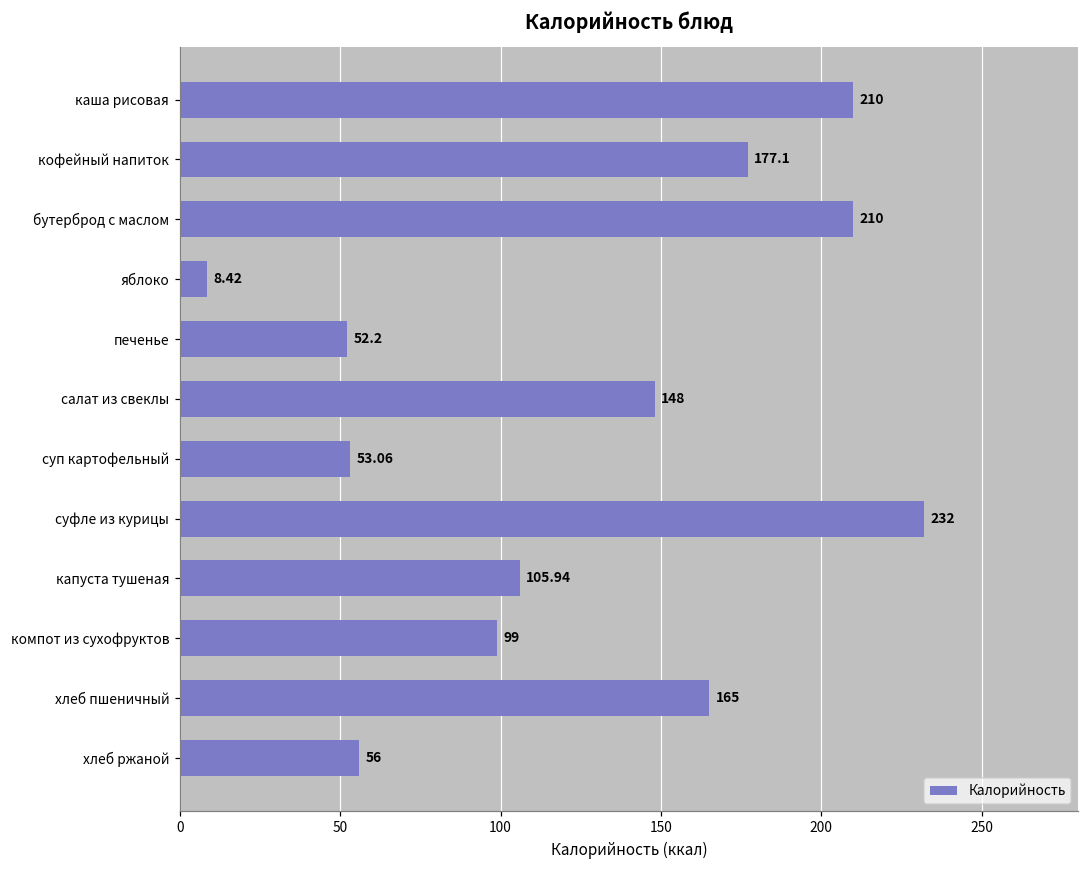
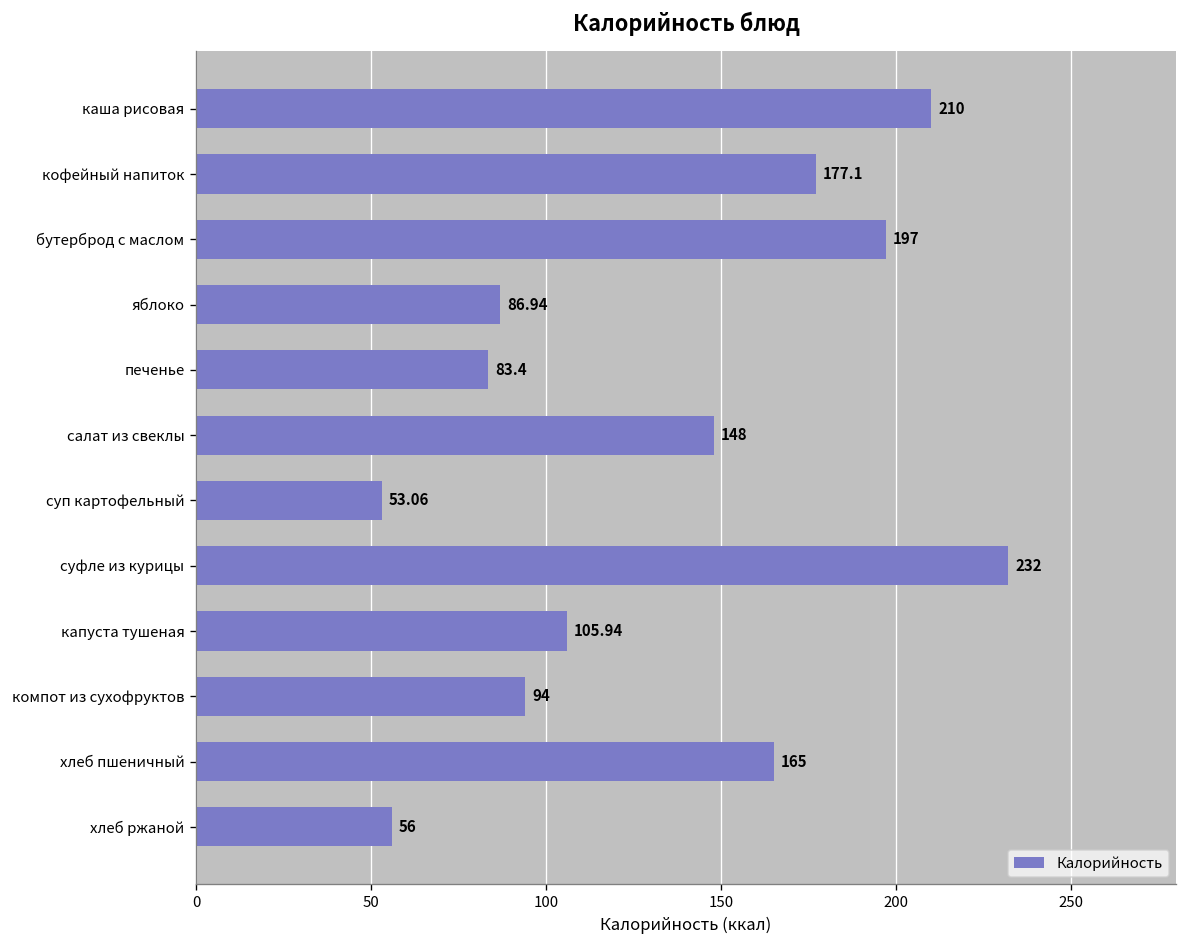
  {
    "каша рисовая": 210,
    "кофейный напиток": 177.1,
-   "бутерброд с маслом": 210,
-   "яблоко": 8.42,
-   "печенье": 52.2,
+   "бутерброд с маслом": 197,
+   "яблоко": 86.94,
+   "печенье": 83.4,
    "салат из свеклы": 148,
    "суп картофельный": 53.06,
    "суфле из курицы": 232,
    "капуста тушеная": 105.94,
-   "компот из сухофруктов": 99,
+   "компот из сухофруктов": 94,
    "хлеб пшеничный": 165,
    "хлеб ржаной": 56
  }
